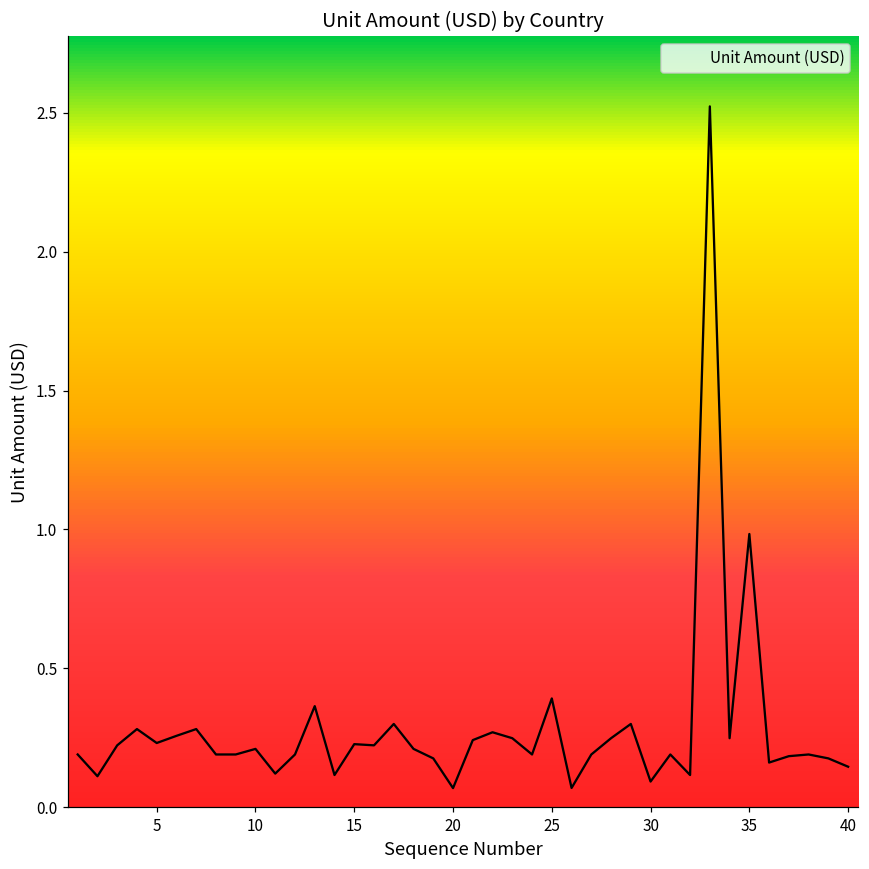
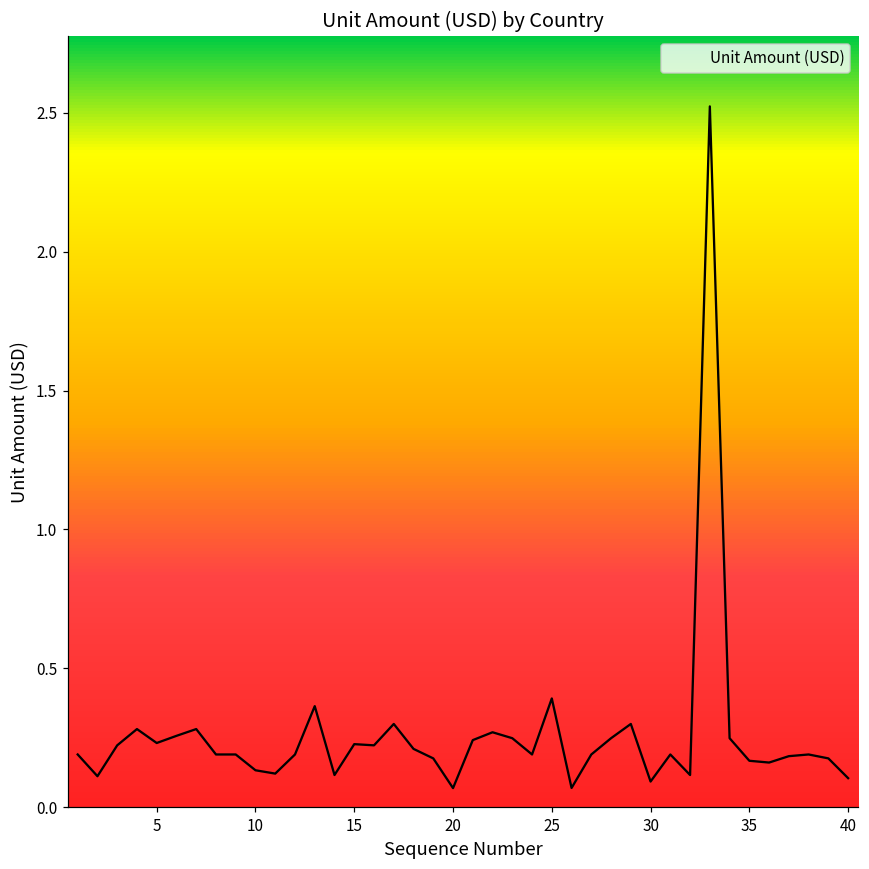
  {
    "5": 0.23,
-   "10": 0.21,
+   "10": 0.13,
    "15": 0.23,
    "20": 0.07,
    "25": 0.39,
    "30": 0.09,
-   "35": 0.98,
-   "40": 0.15
+   "35": 0.17,
+   "40": 0.10
  }
